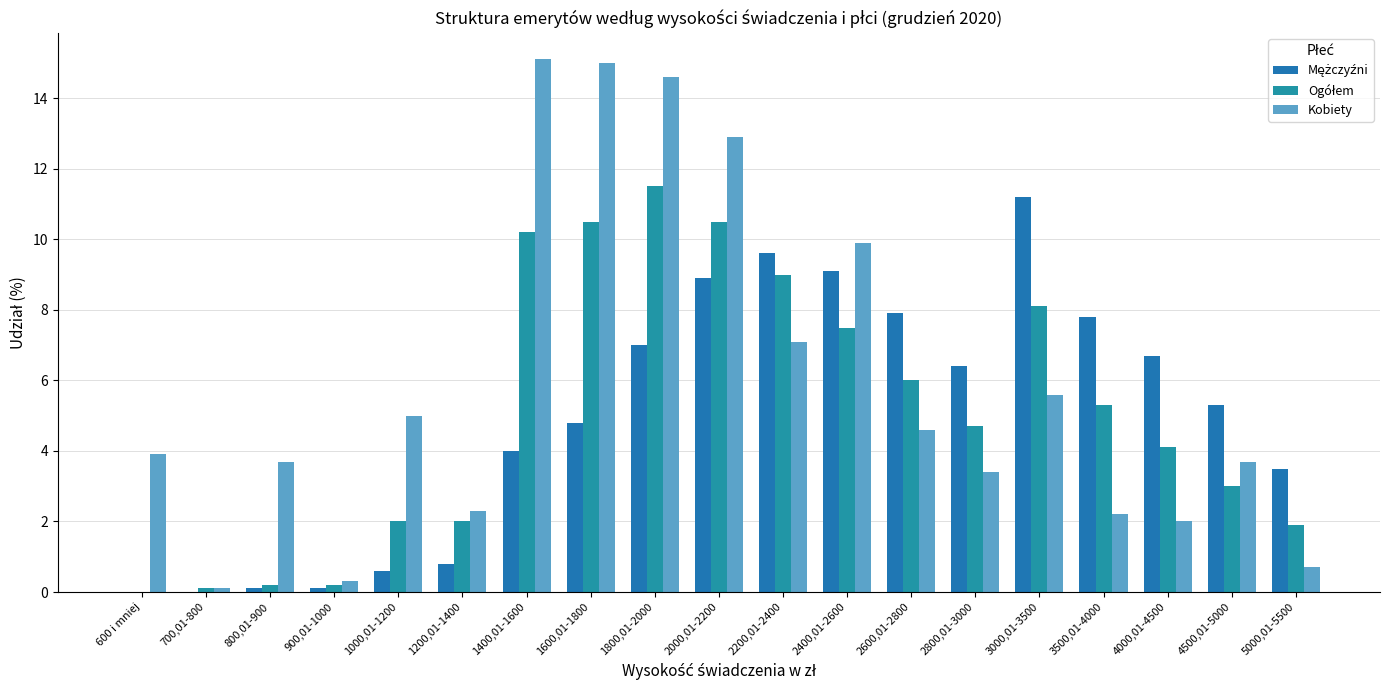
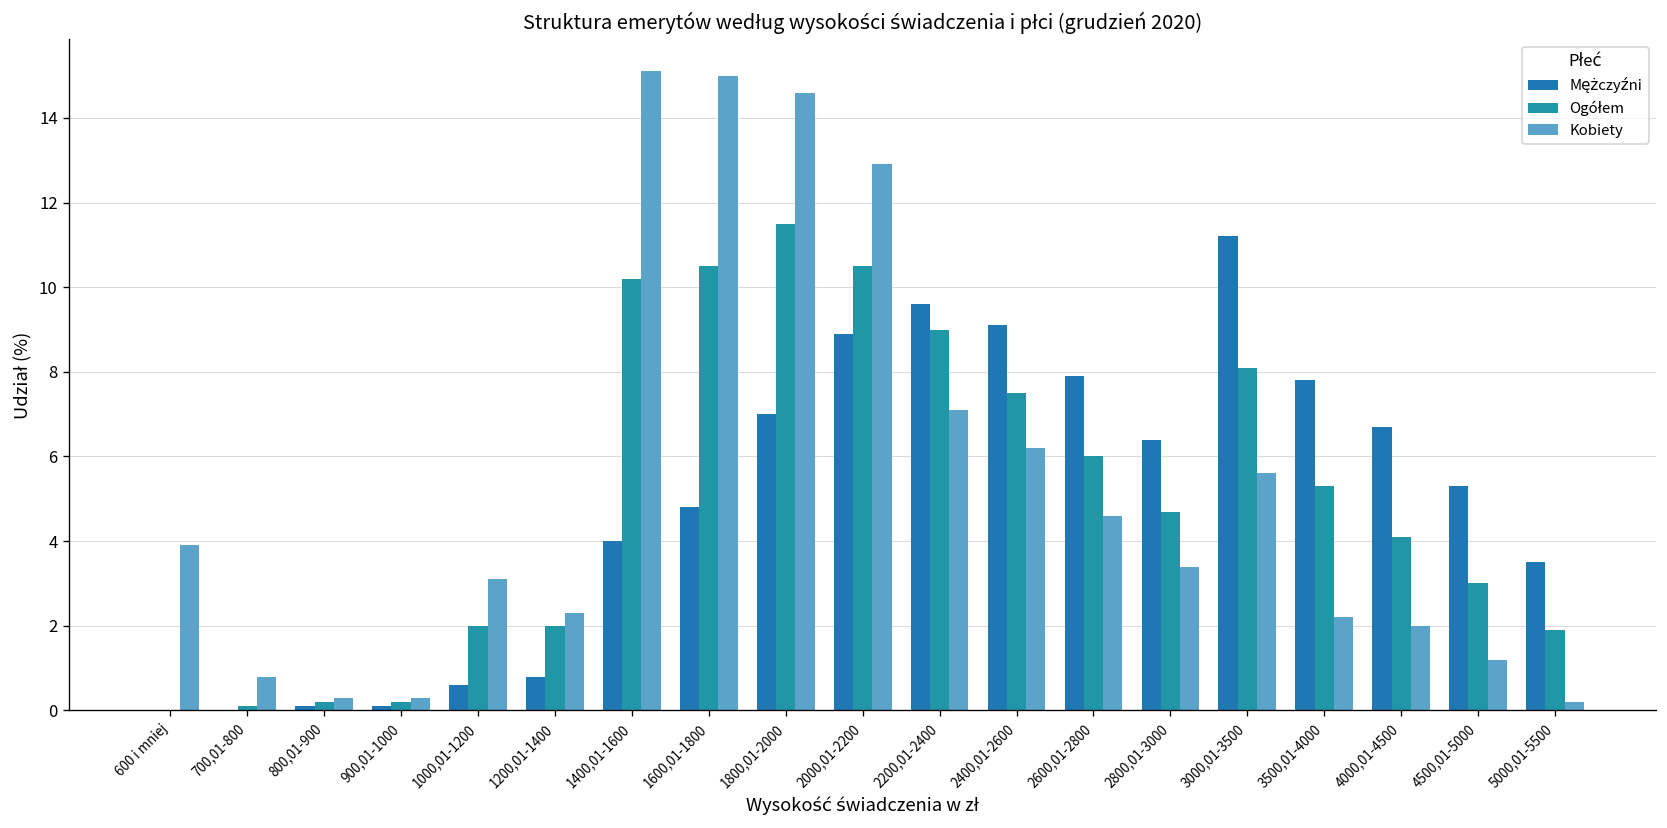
  {
    "Kobiety": {
      "600 i mniej": 3.9,
-     "700,01-800": 0.1,
-     "800,01-900": 3.7,
+     "700,01-800": 0.8,
+     "800,01-900": 0.3,
      "900,01-1000": 0.3,
-     "1000,01-1200": 5.0,
+     "1000,01-1200": 3.1,
      "1200,01-1400": 2.3,
      "1400,01-1600": 15.1,
      "1600,01-1800": 15.0,
      "1800,01-2000": 14.6,
      "2000,01-2200": 12.9,
      "2200,01-2400": 7.1,
-     "2400,01-2600": 9.9,
+     "2400,01-2600": 6.2,
      "2600,01-2800": 4.6,
      "2800,01-3000": 3.4,
      "3000,01-3500": 5.6,
      "3500,01-4000": 2.2,
      "4000,01-4500": 2.0,
-     "4500,01-5000": 3.7,
-     "5000,01-5500": 0.7
+     "4500,01-5000": 1.2,
+     "5000,01-5500": 0.2
    }
  }
